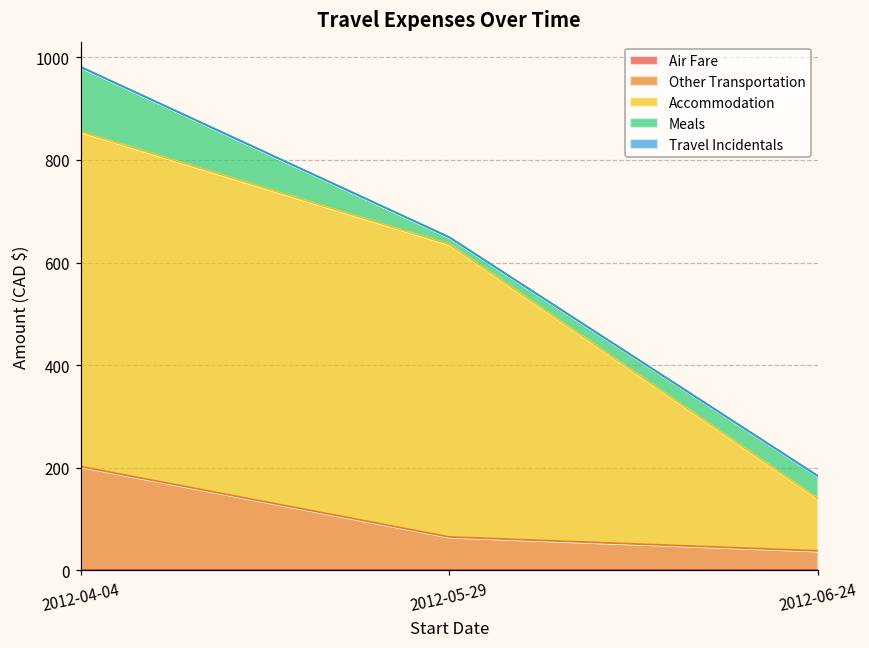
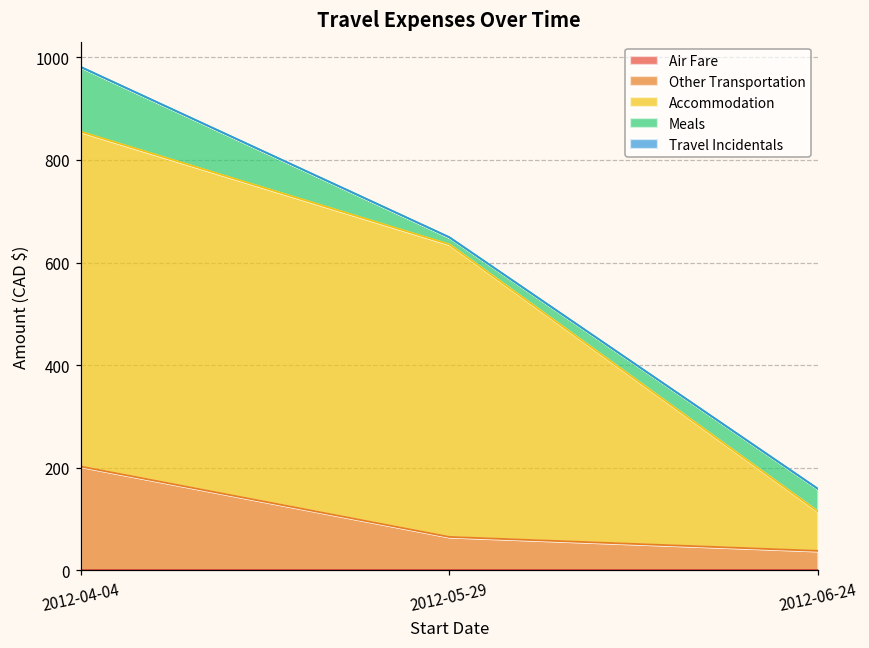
  {
    "Accommodation": {
      "2012-04-04": 650,
      "2012-05-29": 570,
-     "2012-06-24": 100
+     "2012-06-24": 80
    }
  }
